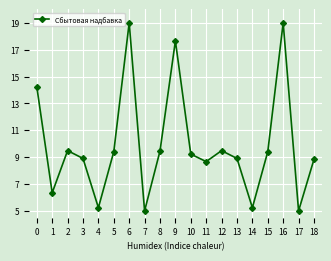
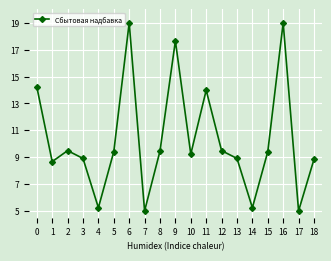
  {
    "0": 14.2,
-   "1": 6.3,
+   "1": 8.7,
    "2": 9.5,
    "3": 8.9,
    "4": 5.2,
    "5": 9.4,
    "6": 19.0,
    "7": 5.0,
    "8": 9.5,
    "9": 17.7,
    "10": 9.2,
-   "11": 8.7,
+   "11": 14.0,
    "12": 9.5,
    "13": 8.9,
    "14": 5.2,
    "15": 9.4,
    "16": 19.0,
    "17": 5.0,
    "18": 8.8
  }
